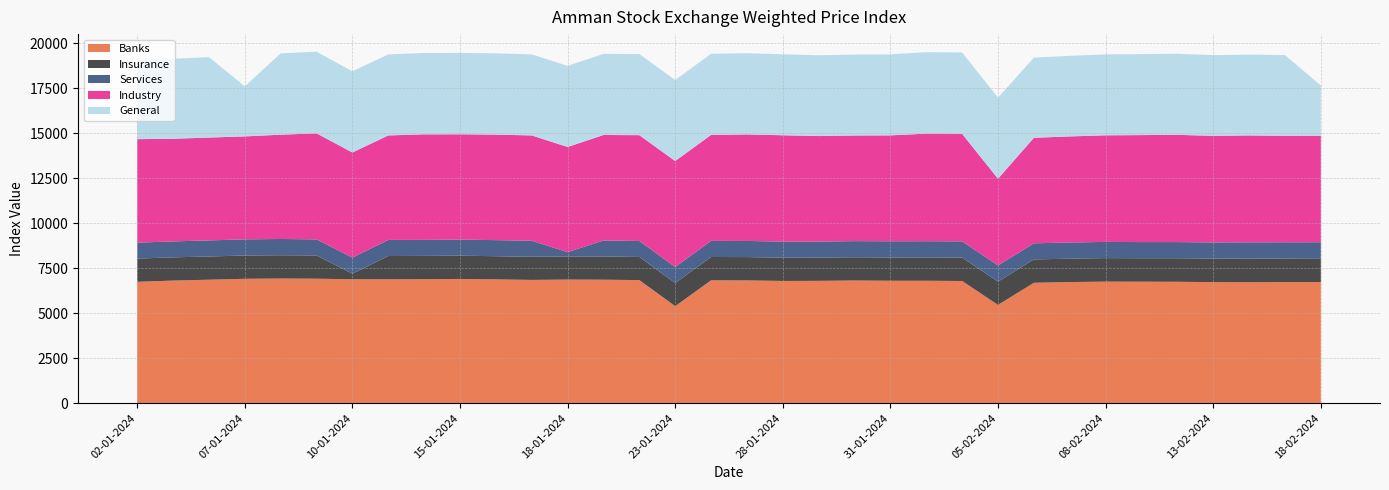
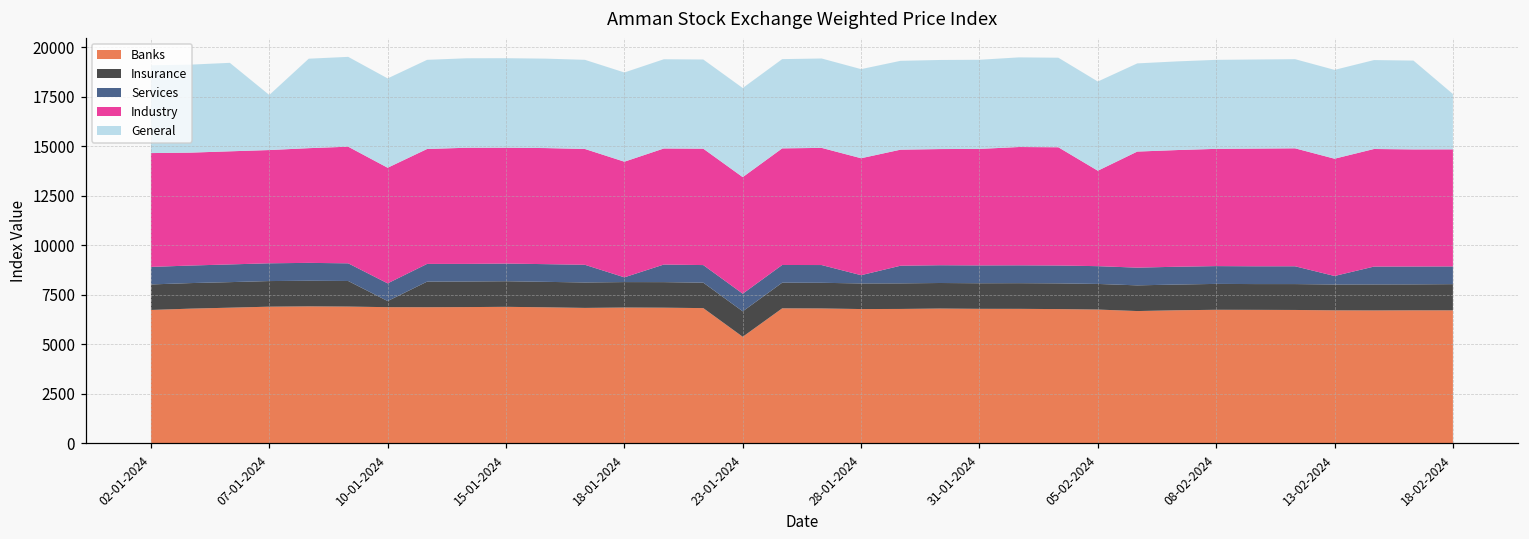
  {
    "Banks": {
      "02-01-2024": 6700,
      "07-01-2024": 6900,
      "10-01-2024": 6900,
      "15-01-2024": 6900,
      "18-01-2024": 6900,
      "23-01-2024": 5400,
      "28-01-2024": 6800,
      "31-01-2024": 6800,
-     "05-02-2024": 5500,
+     "05-02-2024": 6800,
      "08-02-2024": 6800,
      "13-02-2024": 6700,
      "18-02-2024": 6700
    },
    "Insurance": {
      "02-01-2024": 1300,
      "07-01-2024": 1300,
      "10-01-2024": 300,
      "15-01-2024": 1300,
      "18-01-2024": 1300,
      "23-01-2024": 1300,
      "28-01-2024": 1300,
      "31-01-2024": 1300,
      "05-02-2024": 1300,
      "08-02-2024": 1300,
      "13-02-2024": 1300,
      "18-02-2024": 1300
    },
    "Services": {
      "02-01-2024": 900,
      "07-01-2024": 900,
      "10-01-2024": 900,
      "15-01-2024": 900,
      "18-01-2024": 200,
      "23-01-2024": 900,
-     "28-01-2024": 900,
+     "28-01-2024": 400,
      "31-01-2024": 900,
      "05-02-2024": 900,
      "08-02-2024": 900,
-     "13-02-2024": 900,
+     "13-02-2024": 400,
      "18-02-2024": 900
    },
    "Industry": {
      "02-01-2024": 5700,
      "07-01-2024": 5700,
      "10-01-2024": 5800,
      "15-01-2024": 5800,
      "18-01-2024": 5800,
      "23-01-2024": 5900,
      "28-01-2024": 5900,
      "31-01-2024": 5900,
      "05-02-2024": 4800,
      "08-02-2024": 5900,
      "13-02-2024": 5900,
      "18-02-2024": 5900
    },
    "General": {
      "07-01-2024": 2800,
      "10-01-2024": 4500,
      "15-01-2024": 4500,
      "18-01-2024": 4500,
      "23-01-2024": 4500,
      "28-01-2024": 4500,
      "31-01-2024": 4500,
      "05-02-2024": 4500,
      "08-02-2024": 4500,
      "13-02-2024": 4500,
      "18-02-2024": 2800
    }
  }
